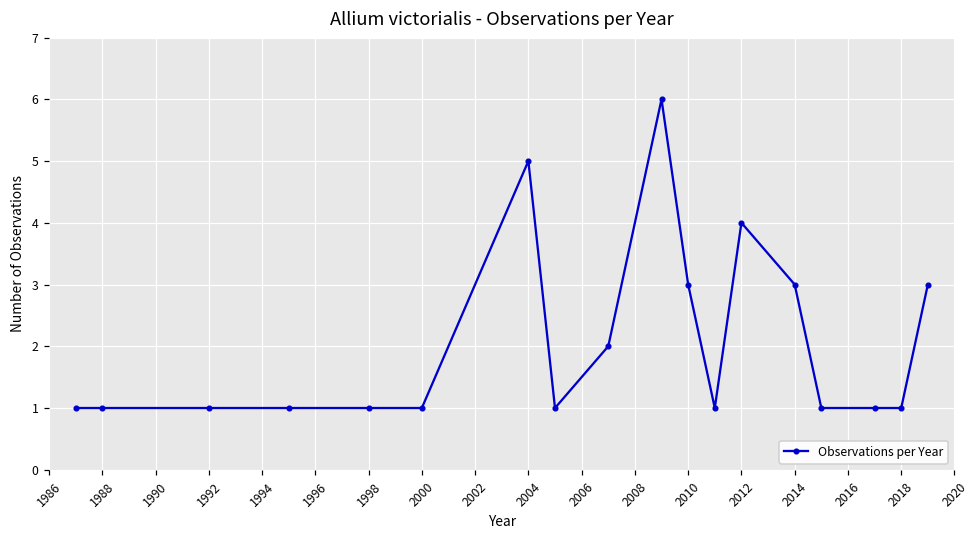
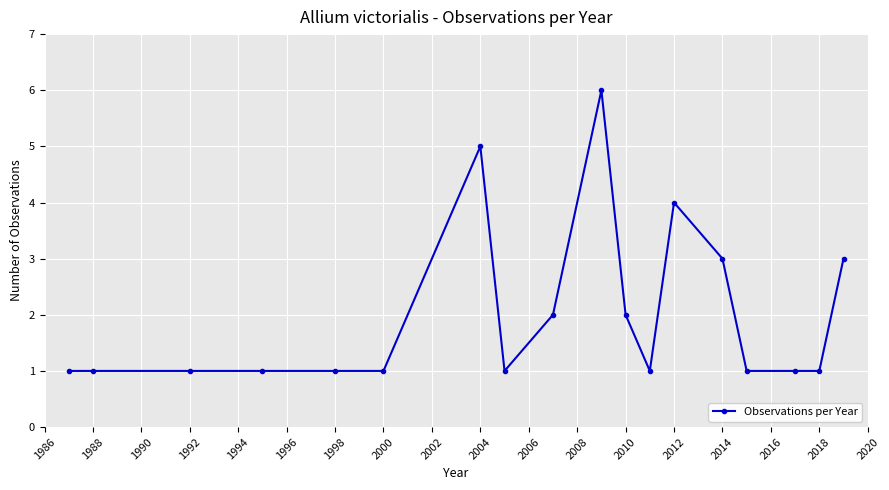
  {
    "1988": 1,
    "1992": 1,
    "1998": 1,
    "2000": 1,
    "2004": 5,
-   "2010": 3,
+   "2010": 2,
    "2012": 4,
    "2014": 3,
    "2018": 1
  }
